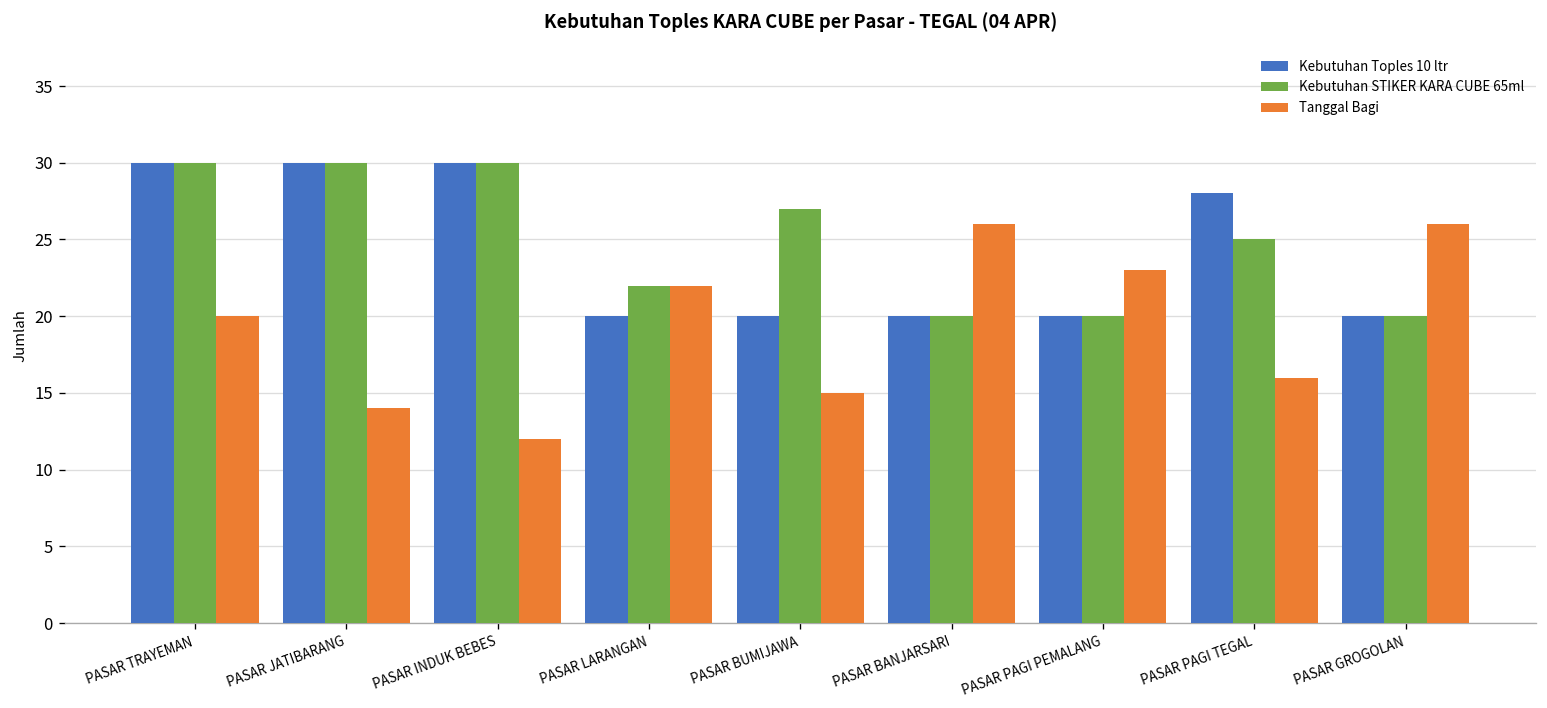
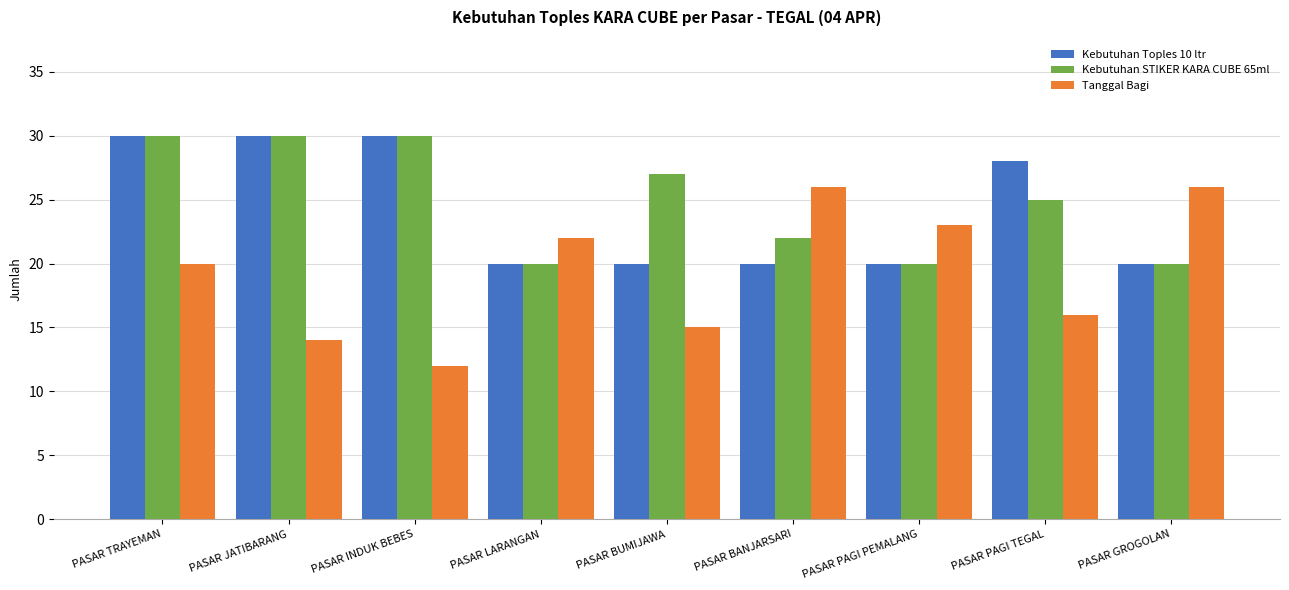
  {
    "Kebutuhan Toples 10 ltr": {
      "PASAR TRAYEMAN": 30,
      "PASAR JATIBARANG": 30,
      "PASAR INDUK BEBES": 30,
      "PASAR LARANGAN": 20,
      "PASAR BUMIJAWA": 20,
      "PASAR BANJARSARI": 20,
      "PASAR PAGI PEMALANG": 20,
      "PASAR PAGI TEGAL": 28,
      "PASAR GROGOLAN": 20
    },
    "Kebutuhan STIKER KARA CUBE 65ml": {
      "PASAR TRAYEMAN": 30,
      "PASAR JATIBARANG": 30,
      "PASAR INDUK BEBES": 30,
-     "PASAR LARANGAN": 22,
+     "PASAR LARANGAN": 20,
      "PASAR BUMIJAWA": 27,
-     "PASAR BANJARSARI": 20,
+     "PASAR BANJARSARI": 22,
      "PASAR PAGI PEMALANG": 20,
      "PASAR PAGI TEGAL": 25,
      "PASAR GROGOLAN": 20
    },
    "Tanggal Bagi": {
      "PASAR TRAYEMAN": 20,
      "PASAR JATIBARANG": 14,
      "PASAR INDUK BEBES": 12,
      "PASAR LARANGAN": 22,
      "PASAR BUMIJAWA": 15,
      "PASAR BANJARSARI": 26,
      "PASAR PAGI PEMALANG": 23,
      "PASAR PAGI TEGAL": 16,
      "PASAR GROGOLAN": 26
    }
  }
